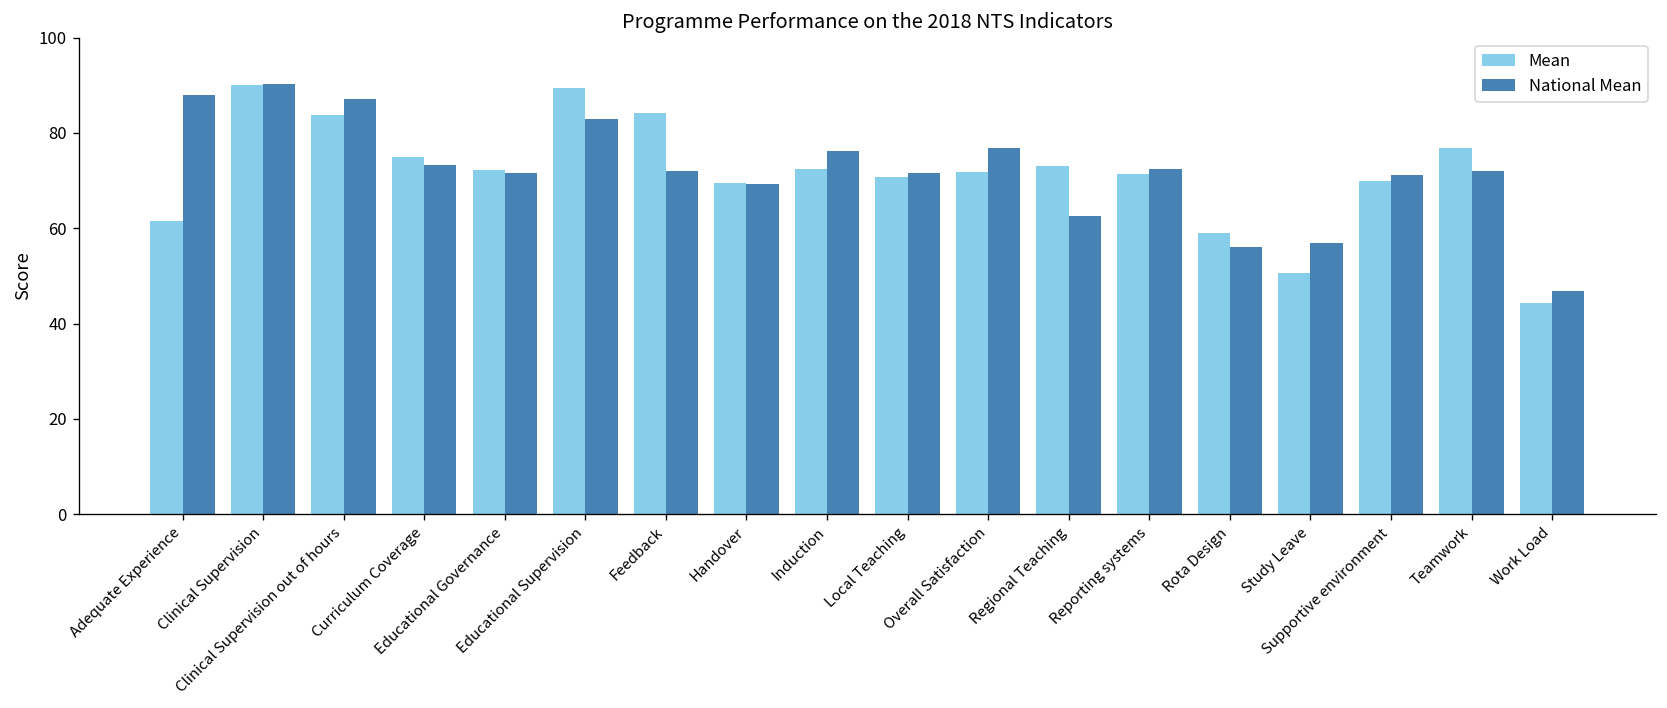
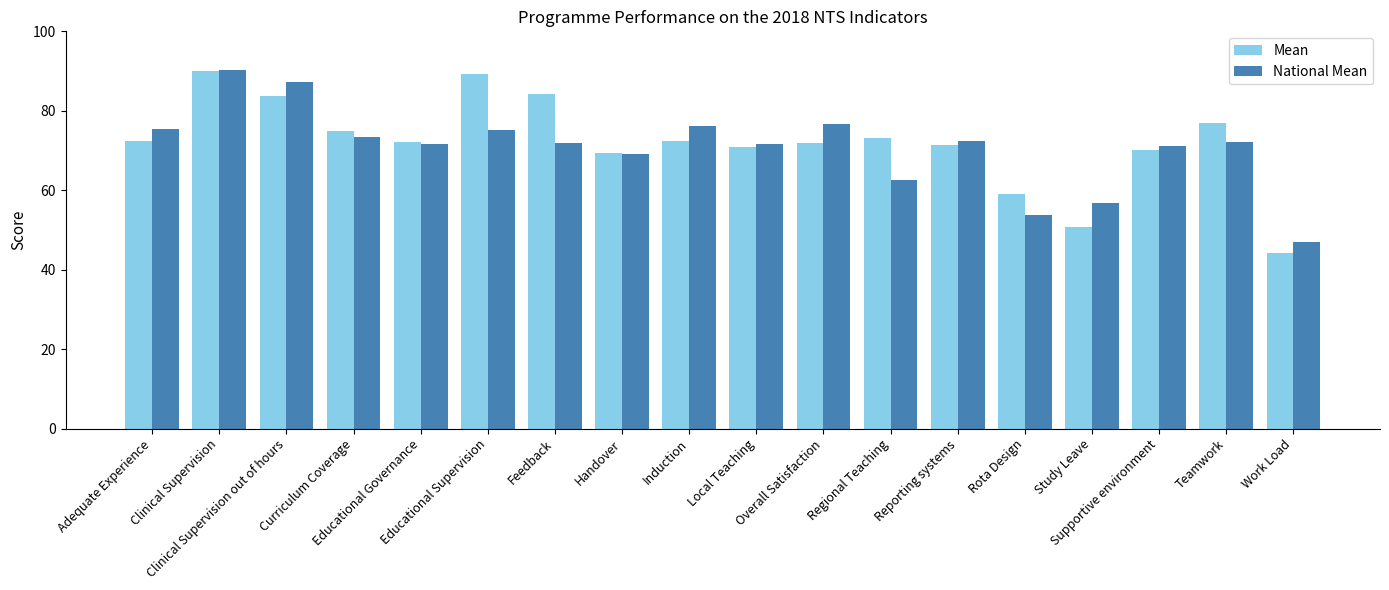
  {
    "Mean": {
-     "Adequate Experience": 62,
+     "Adequate Experience": 73,
      "Clinical Supervision": 90,
      "Clinical Supervision out of hours": 84,
      "Curriculum Coverage": 75,
      "Educational Governance": 72,
      "Educational Supervision": 89,
      "Feedback": 84,
      "Handover": 69,
      "Induction": 73,
      "Local Teaching": 71,
      "Overall Satisfaction": 72,
      "Regional Teaching": 73,
      "Reporting systems": 71,
      "Rota Design": 59,
      "Study Leave": 51,
      "Supportive environment": 70,
      "Teamwork": 77,
      "Work Load": 44
    },
    "National Mean": {
-     "Adequate Experience": 88,
+     "Adequate Experience": 75,
      "Clinical Supervision": 90,
      "Clinical Supervision out of hours": 87,
      "Curriculum Coverage": 73,
      "Educational Governance": 72,
-     "Educational Supervision": 83,
+     "Educational Supervision": 75,
      "Feedback": 72,
      "Handover": 69,
      "Induction": 76,
      "Local Teaching": 72,
      "Overall Satisfaction": 77,
      "Regional Teaching": 62,
      "Reporting systems": 72,
-     "Rota Design": 56,
+     "Rota Design": 54,
      "Study Leave": 57,
      "Supportive environment": 71,
      "Teamwork": 72,
      "Work Load": 47
    }
  }
